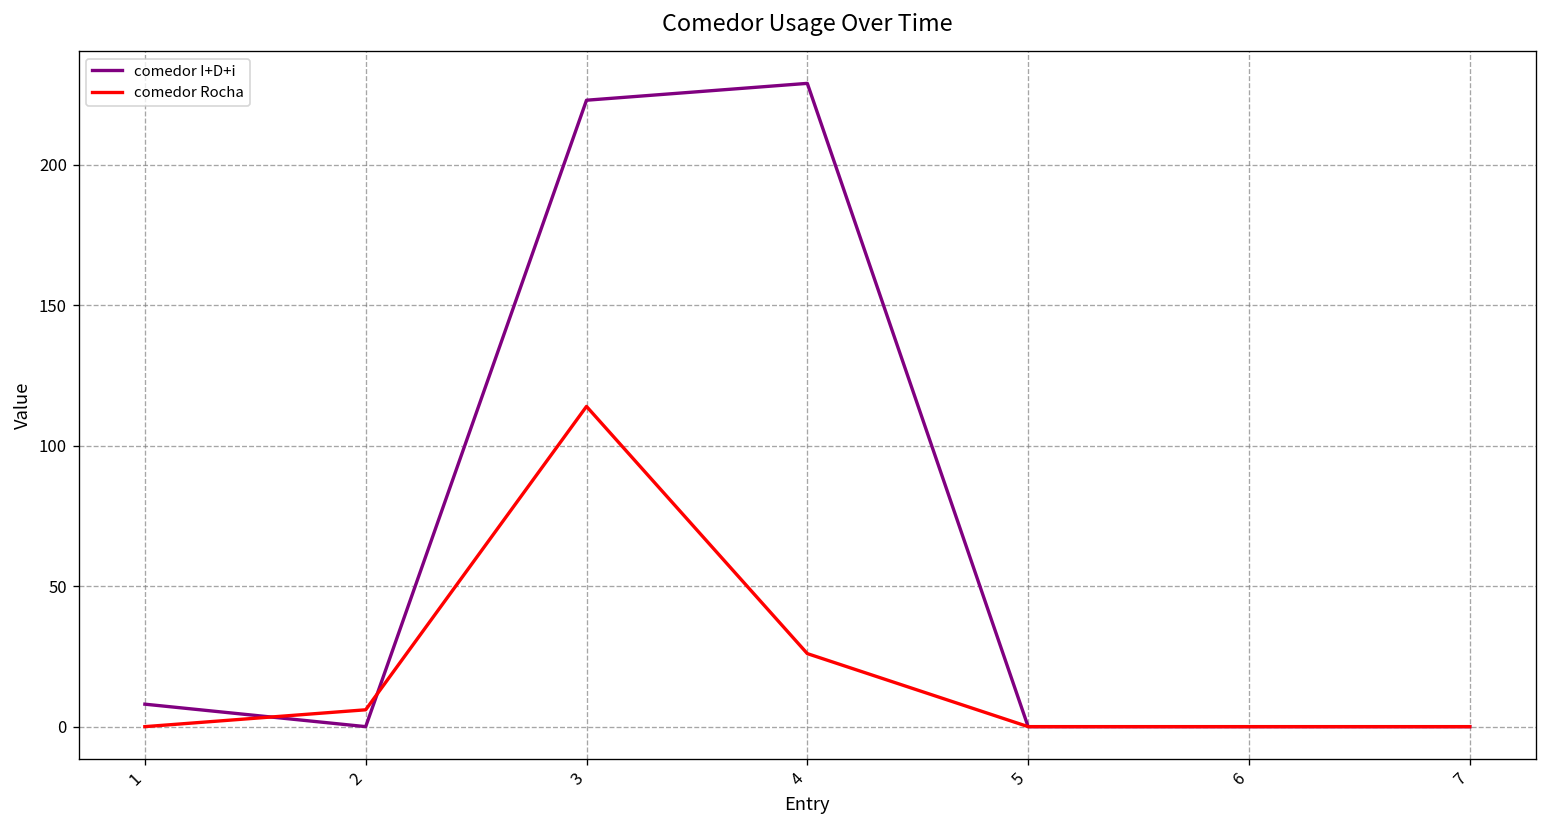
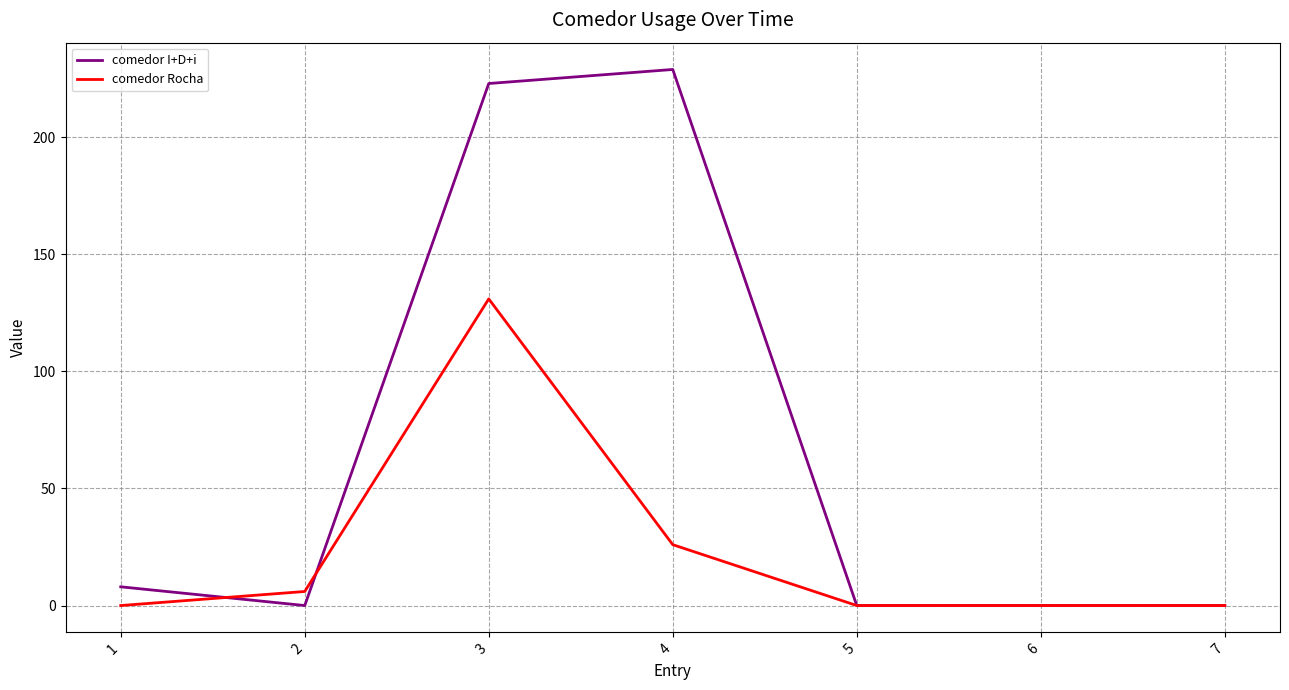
  {
    "comedor I+D+i": {
      "1": 8,
      "2": 0,
      "3": 223,
      "4": 229
    },
    "comedor Rocha": {
      "1": 0,
      "2": 6,
-     "3": 114,
+     "3": 131,
      "4": 26
    }
  }
